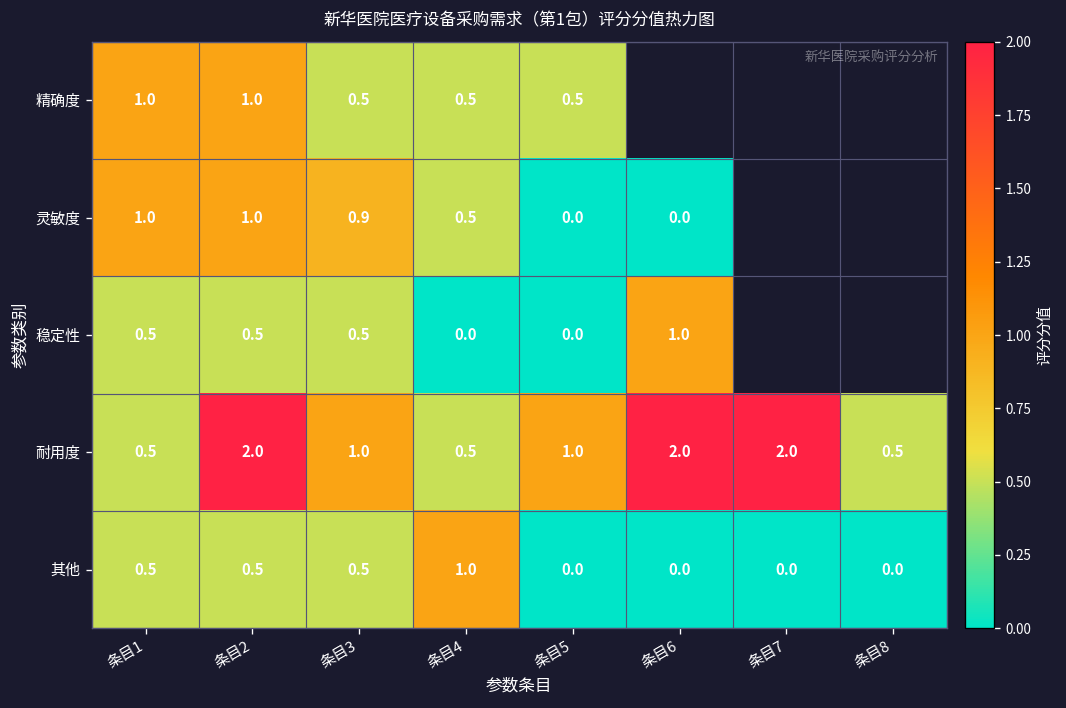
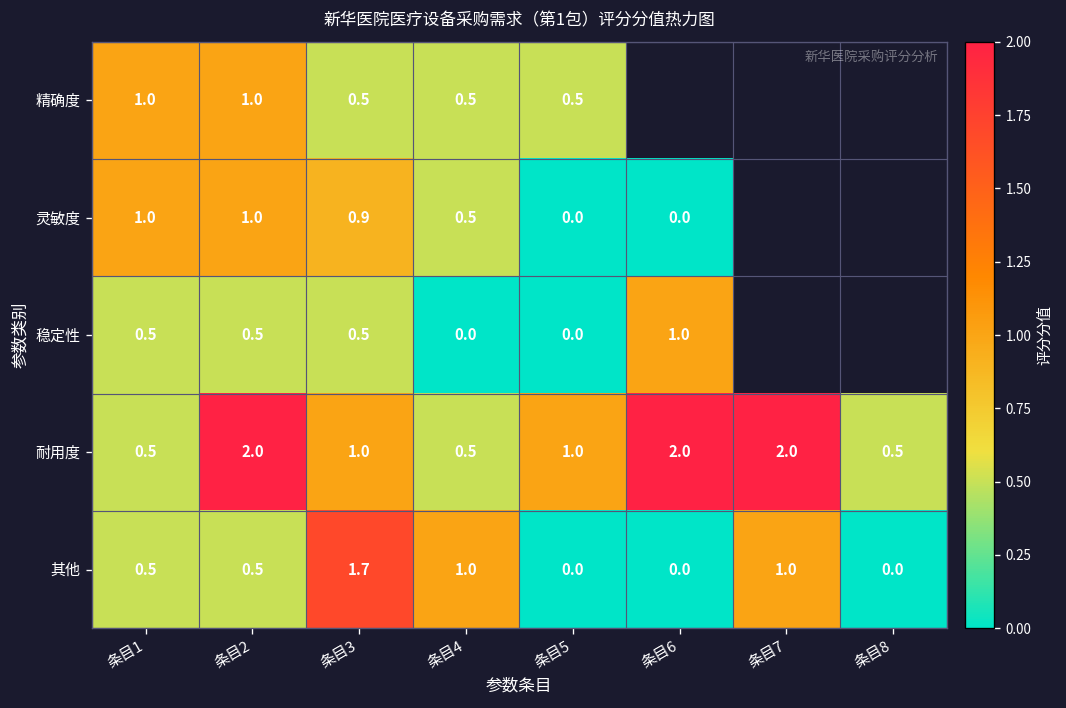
  {
    "精确度": {
      "条目1": 1.0,
      "条目2": 1.0,
      "条目3": 0.5,
      "条目4": 0.5,
      "条目5": 0.5
    },
    "灵敏度": {
      "条目1": 1.0,
      "条目2": 1.0,
      "条目3": 0.9,
      "条目4": 0.5,
      "条目5": 0.0,
      "条目6": 0.0
    },
    "稳定性": {
      "条目1": 0.5,
      "条目2": 0.5,
      "条目3": 0.5,
      "条目4": 0.0,
      "条目5": 0.0,
      "条目6": 1.0
    },
    "耐用度": {
      "条目1": 0.5,
      "条目2": 2.0,
      "条目3": 1.0,
      "条目4": 0.5,
      "条目5": 1.0,
      "条目6": 2.0,
      "条目7": 2.0,
      "条目8": 0.5
    },
    "其他": {
      "条目1": 0.5,
      "条目2": 0.5,
-     "条目3": 0.5,
+     "条目3": 1.7,
      "条目4": 1.0,
      "条目5": 0.0,
      "条目6": 0.0,
-     "条目7": 0.0,
+     "条目7": 1.0,
      "条目8": 0.0
    }
  }
